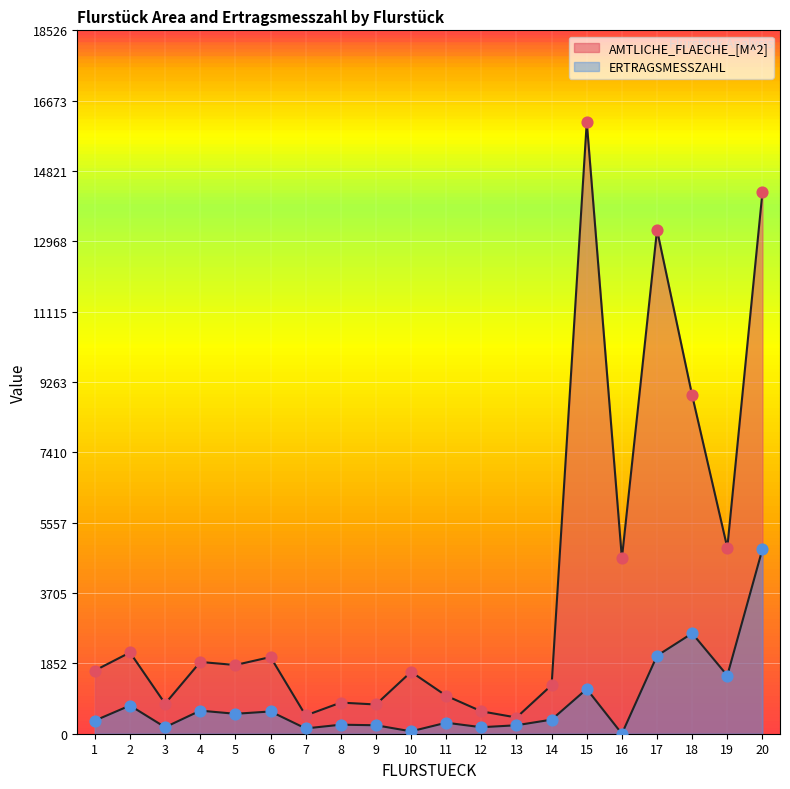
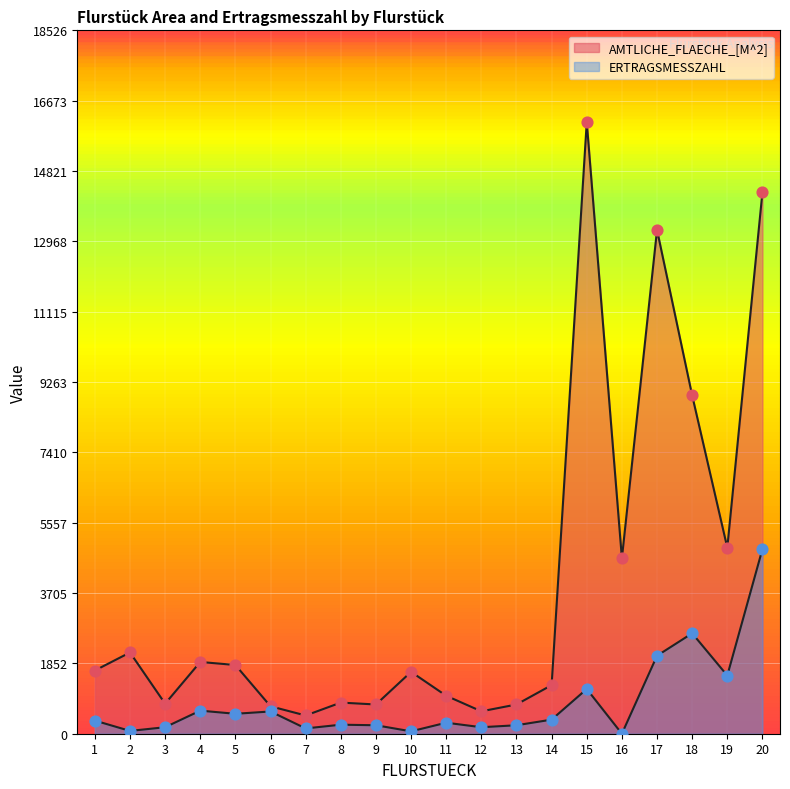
  {
    "AMTLICHE_FLAECHE_[M^2]": {
      "1": 1700,
      "2": 2100,
      "3": 800,
      "4": 1900,
      "5": 1800,
-     "6": 2000,
+     "6": 700,
      "7": 500,
      "8": 800,
      "9": 800,
      "10": 1600,
      "11": 1000,
      "12": 600,
-     "13": 400,
+     "13": 800,
      "14": 1300,
      "15": 16100,
      "16": 4600,
      "17": 13300,
      "18": 8900,
      "19": 4900,
      "20": 14300
    },
    "ERTRAGSMESSZAHL": {
      "1": 300,
-     "2": 700,
+     "2": 100,
      "3": 200,
      "4": 600,
      "5": 500,
      "6": 600,
      "7": 100,
      "8": 200,
      "9": 200,
      "10": 100,
      "11": 300,
      "12": 200,
      "13": 200,
      "14": 400,
      "15": 1200,
      "16": 0,
      "17": 2100,
      "18": 2600,
      "19": 1500,
      "20": 4900
    }
  }
